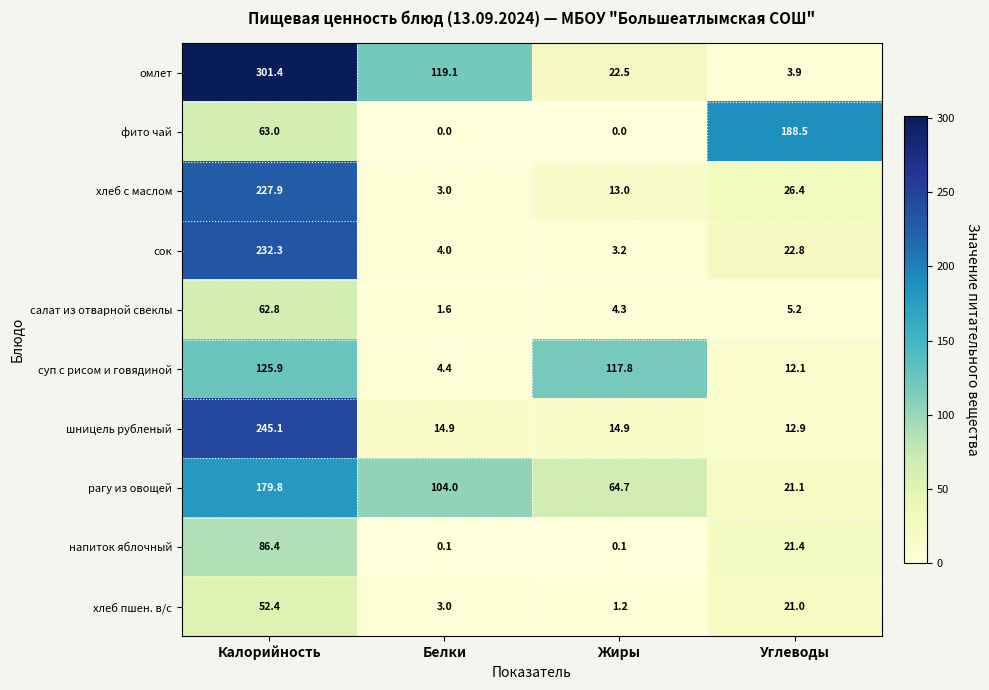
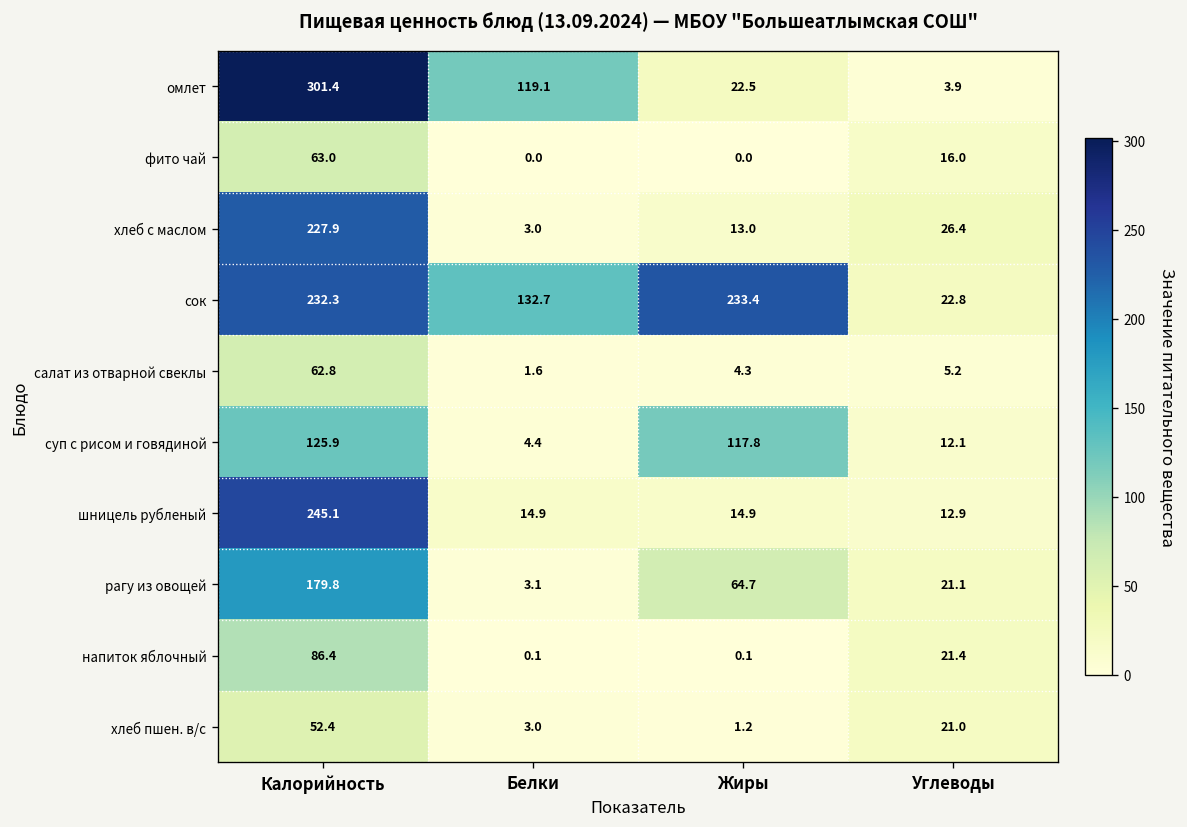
  {
    "омлет": {
      "Калорийность": 301.4,
      "Белки": 119.1,
      "Жиры": 22.5,
      "Углеводы": 3.9
    },
    "фито чай": {
      "Калорийность": 63.0,
      "Белки": 0.0,
      "Жиры": 0.0,
-     "Углеводы": 188.5
+     "Углеводы": 16.0
    },
    "хлеб с маслом": {
      "Калорийность": 227.9,
      "Белки": 3.0,
      "Жиры": 13.0,
      "Углеводы": 26.4
    },
    "сок": {
      "Калорийность": 232.3,
-     "Белки": 4.0,
-     "Жиры": 3.2,
+     "Белки": 132.7,
+     "Жиры": 233.4,
      "Углеводы": 22.8
    },
    "салат из отварной свеклы": {
      "Калорийность": 62.8,
      "Белки": 1.6,
      "Жиры": 4.3,
      "Углеводы": 5.2
    },
    "суп с рисом и говядиной": {
      "Калорийность": 125.9,
      "Белки": 4.4,
      "Жиры": 117.8,
      "Углеводы": 12.1
    },
    "шницель рубленый": {
      "Калорийность": 245.1,
      "Белки": 14.9,
      "Жиры": 14.9,
      "Углеводы": 12.9
    },
    "рагу из овощей": {
      "Калорийность": 179.8,
-     "Белки": 104.0,
+     "Белки": 3.1,
      "Жиры": 64.7,
      "Углеводы": 21.1
    },
    "напиток яблочный": {
      "Калорийность": 86.4,
      "Белки": 0.1,
      "Жиры": 0.1,
      "Углеводы": 21.4
    },
    "хлеб пшен. в/с": {
      "Калорийность": 52.4,
      "Белки": 3.0,
      "Жиры": 1.2,
      "Углеводы": 21.0
    }
  }
